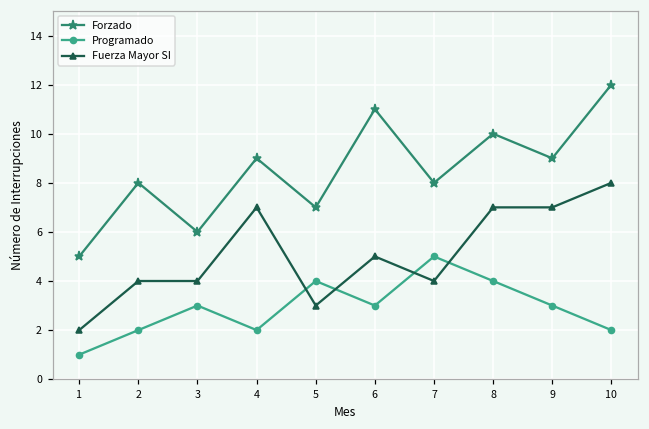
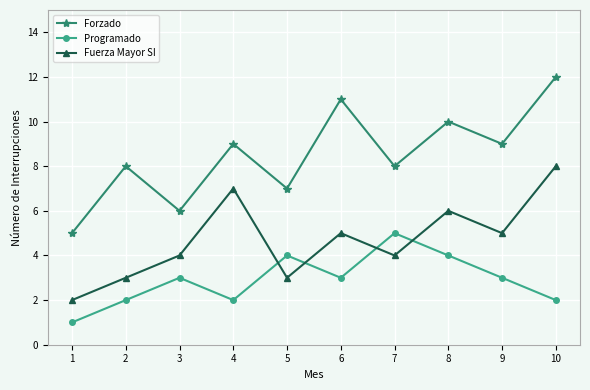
  {
    "Fuerza Mayor SI": {
      "1": 2,
-     "2": 4,
+     "2": 3,
      "3": 4,
      "4": 7,
      "5": 3,
      "6": 5,
      "7": 4,
-     "8": 7,
-     "9": 7,
+     "8": 6,
+     "9": 5,
      "10": 8
    }
  }
